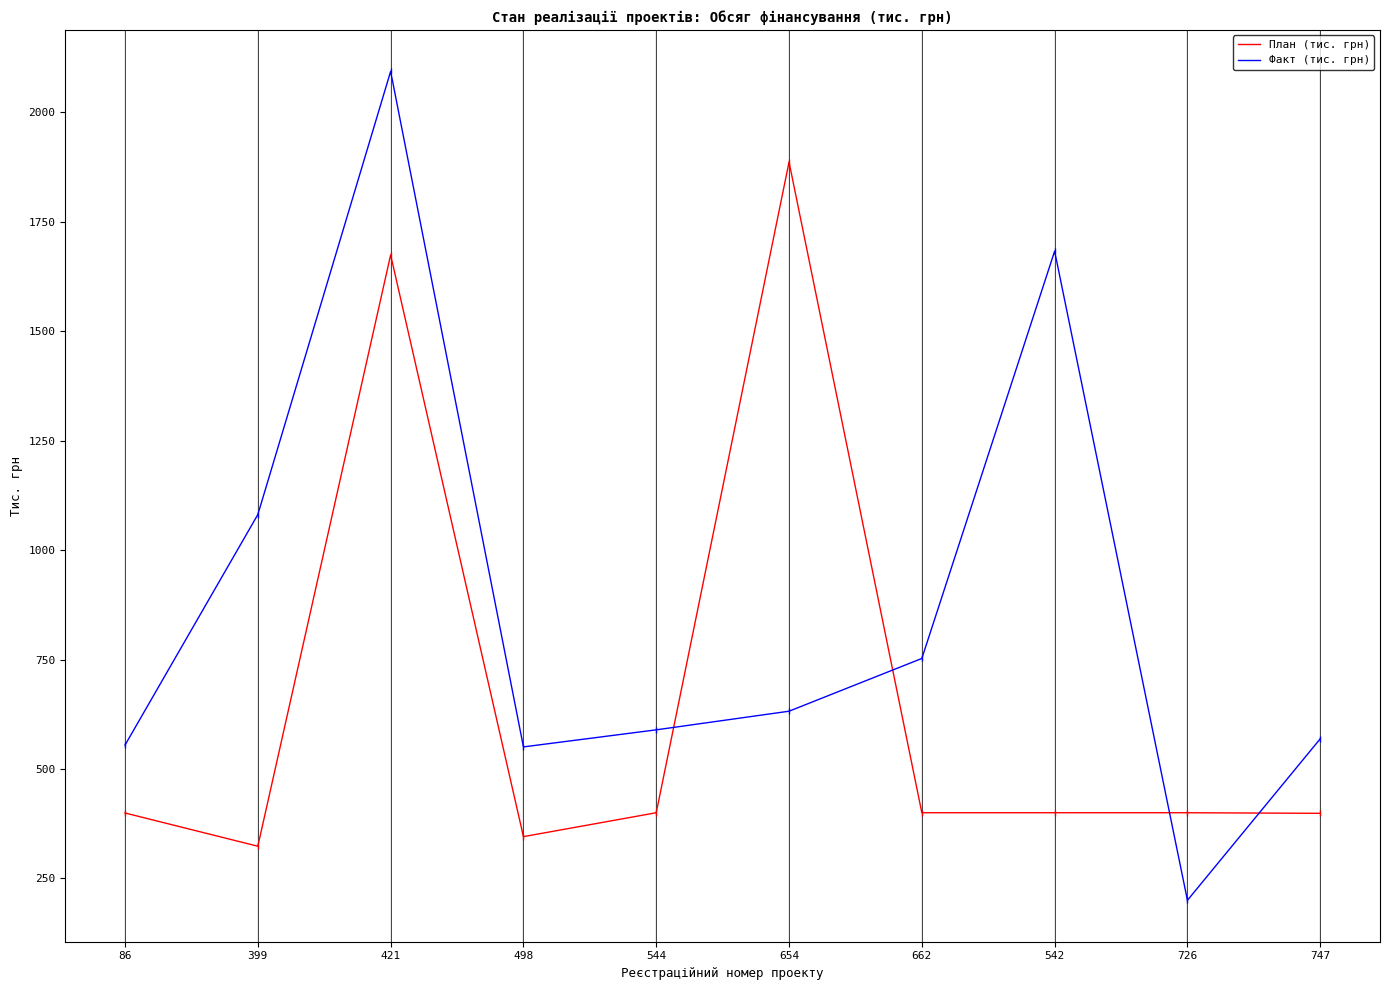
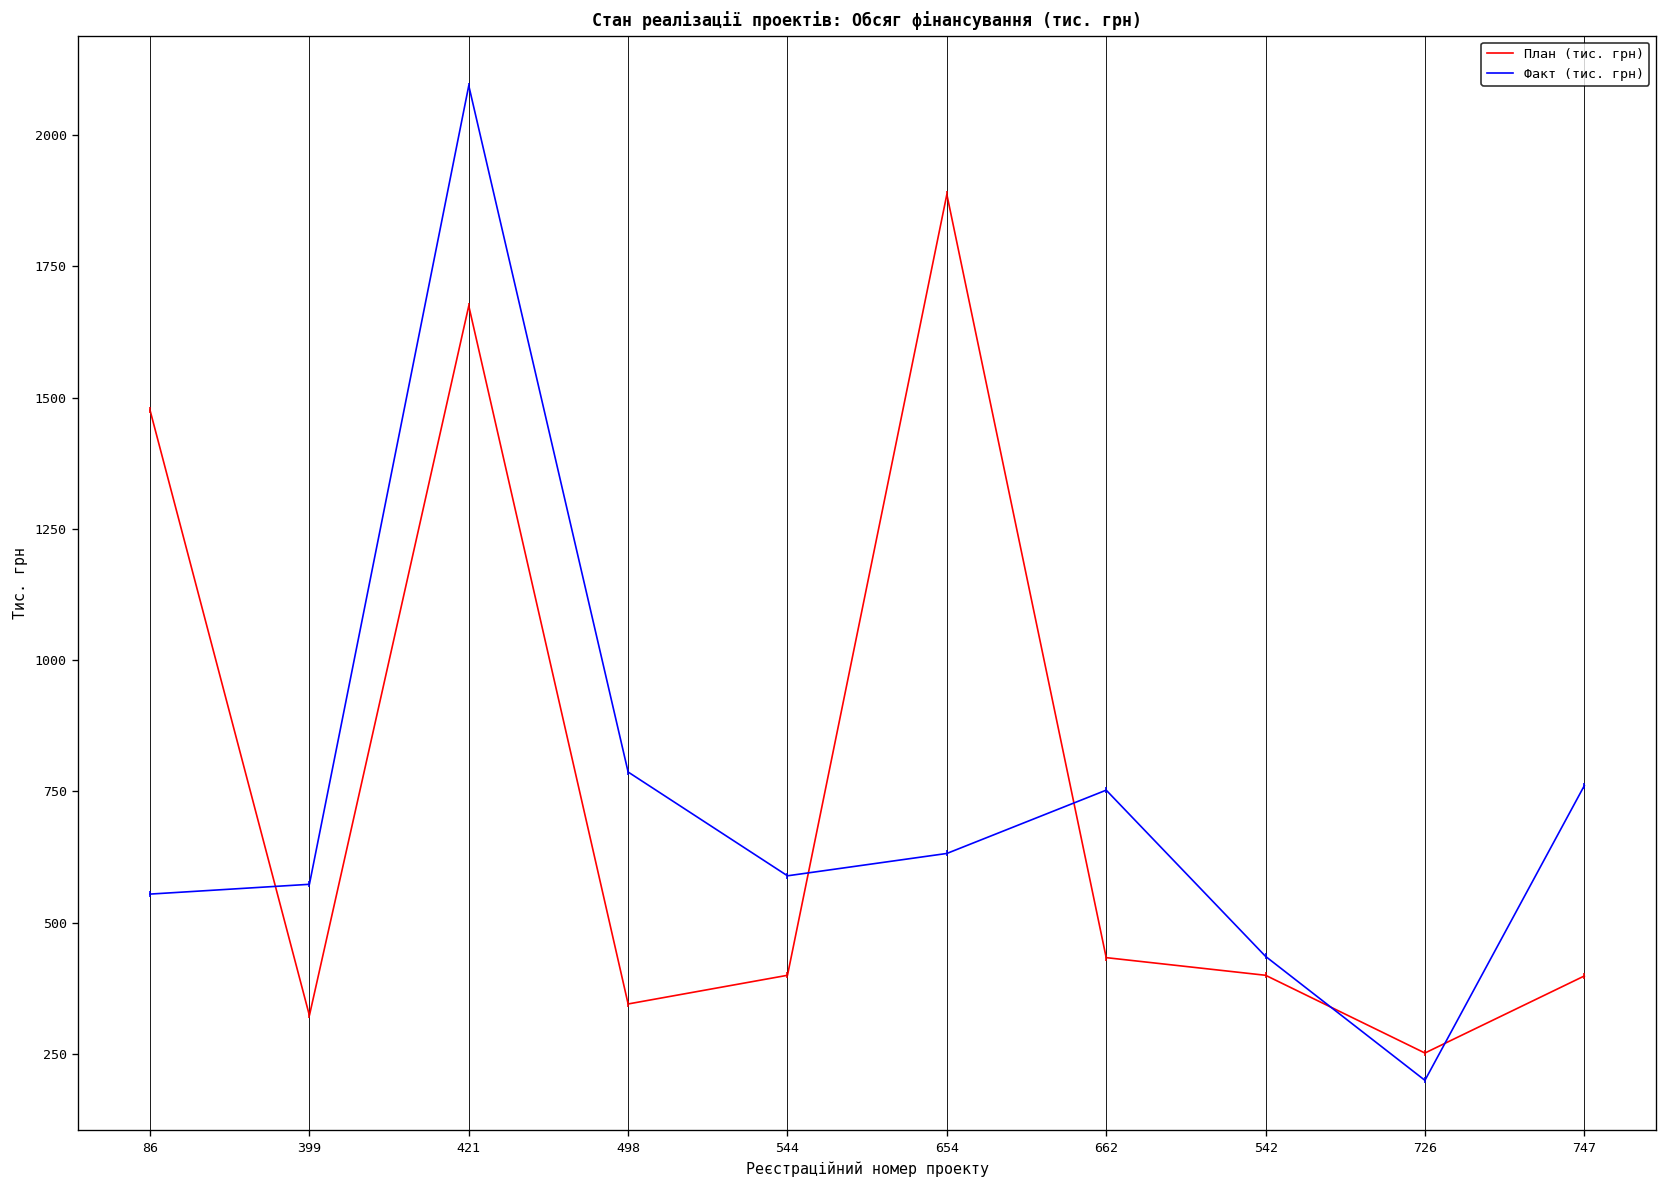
  {
    "План (тис. грн)": {
-     "86": 400,
+     "86": 1480,
      "399": 320,
      "421": 1670,
      "498": 350,
      "544": 400,
      "654": 1890,
-     "662": 400,
+     "662": 430,
      "542": 400,
-     "726": 400,
+     "726": 250,
      "747": 400
    },
    "Факт (тис. грн)": {
      "86": 550,
-     "399": 1080,
+     "399": 570,
      "421": 2090,
-     "498": 550,
+     "498": 790,
      "544": 590,
      "654": 630,
      "662": 750,
-     "542": 1680,
+     "542": 440,
      "726": 200,
-     "747": 570
+     "747": 760
    }
  }
